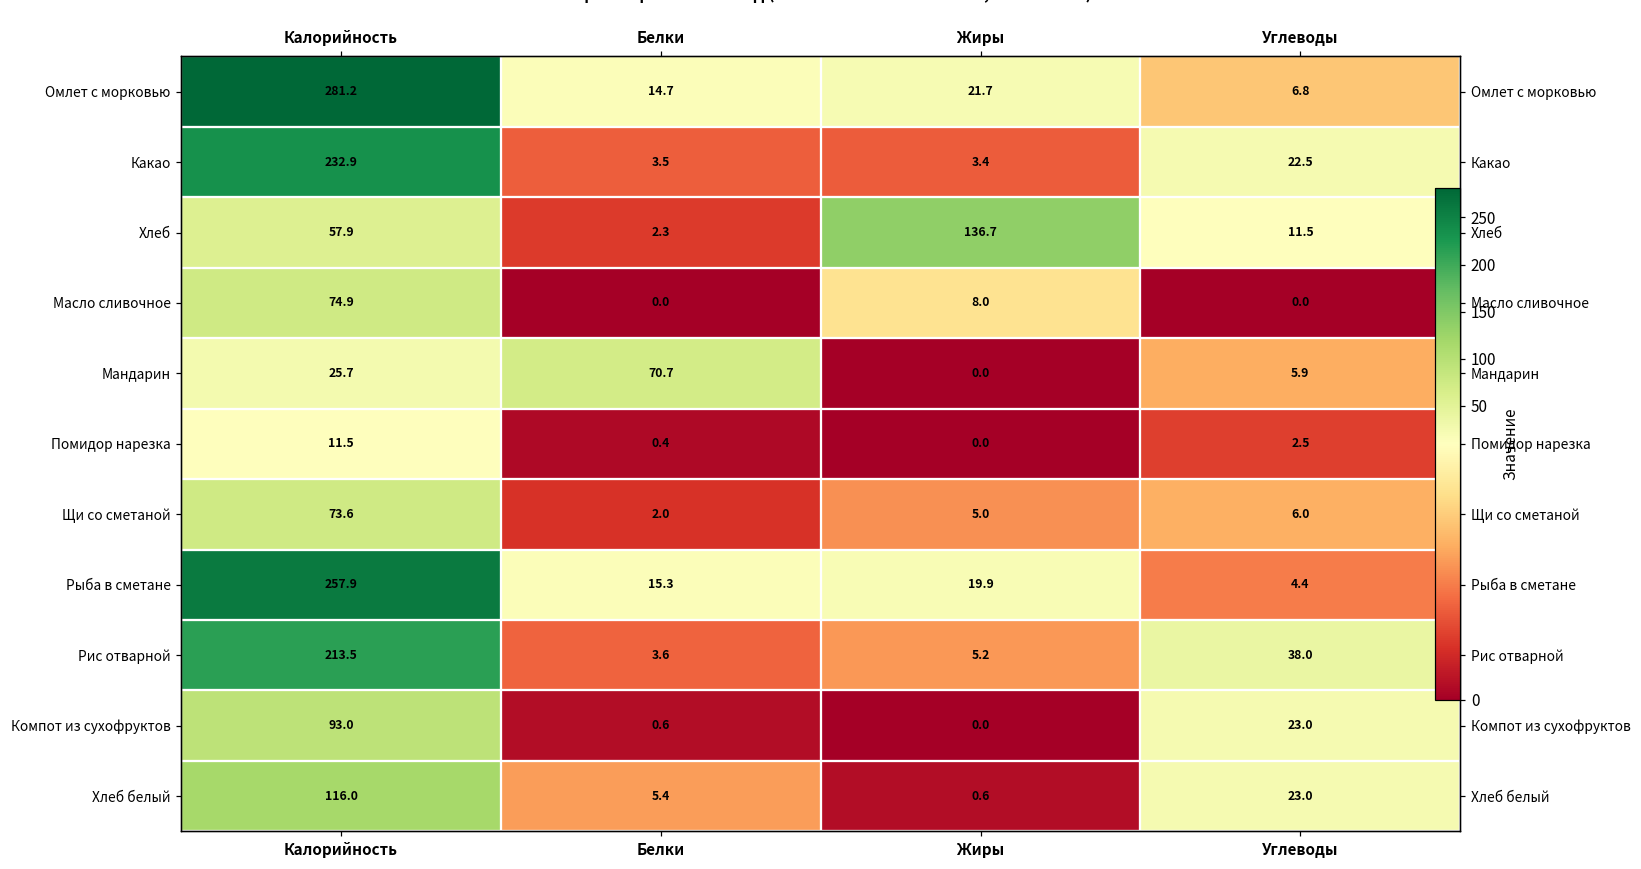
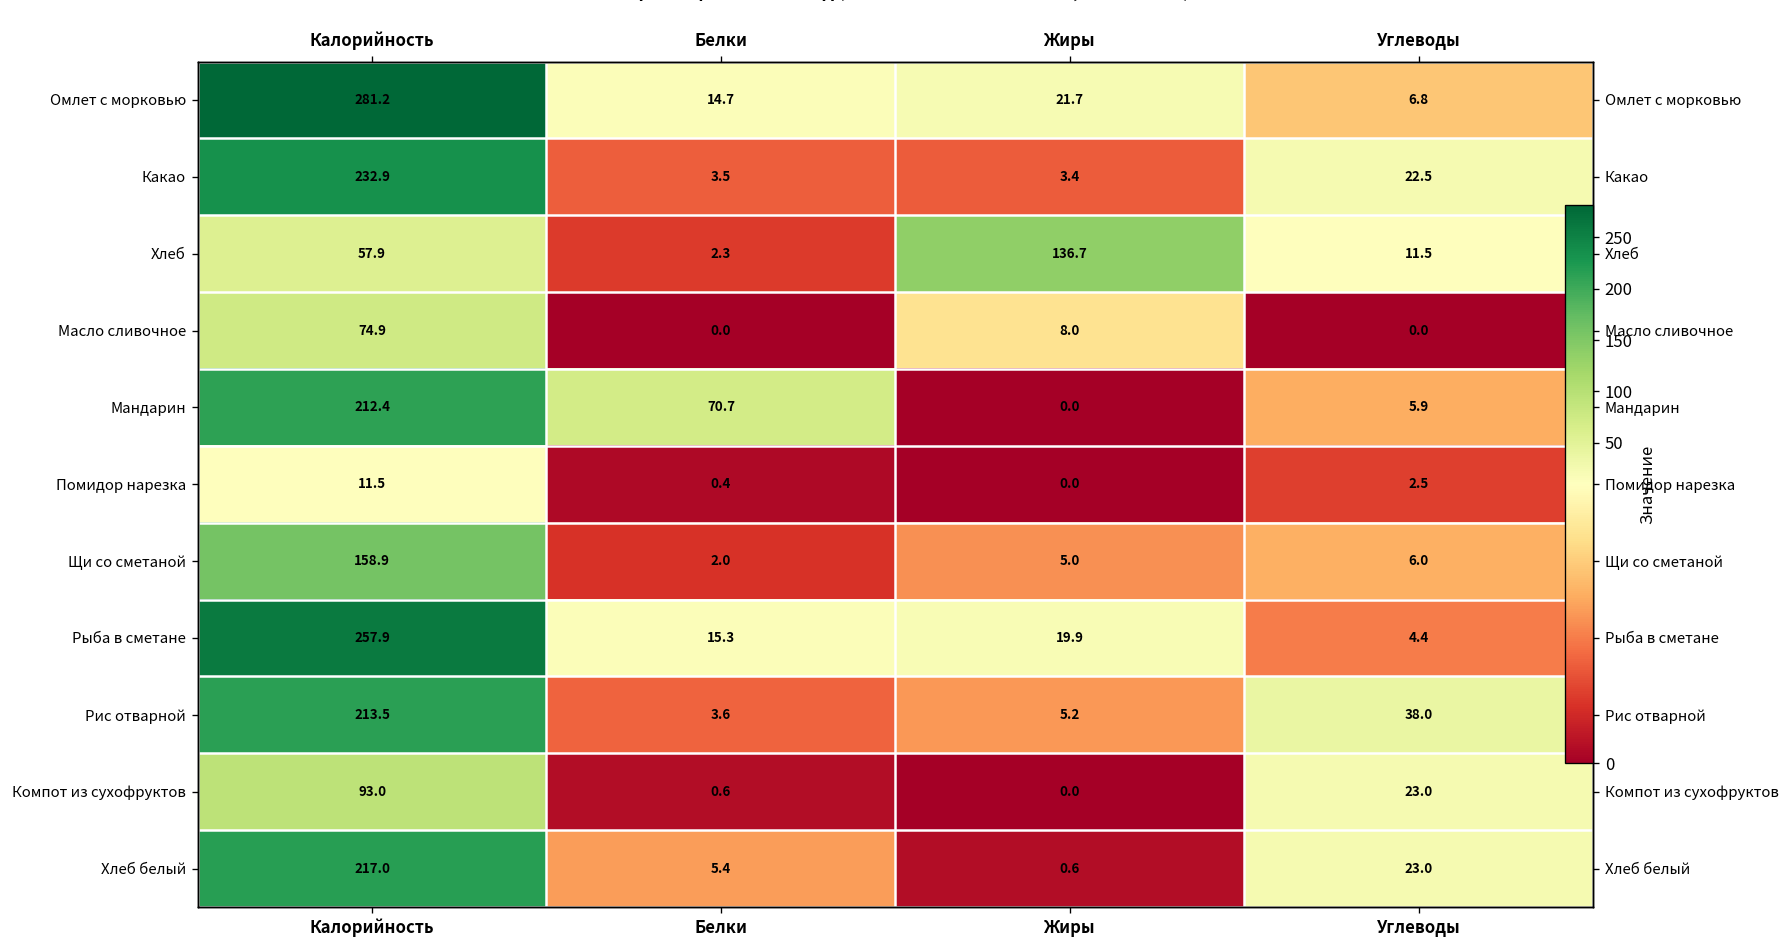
  {
    "Омлет с морковью": {
      "Калорийность": 281.2,
      "Белки": 14.7,
      "Жиры": 21.7,
      "Углеводы": 6.8
    },
    "Какао": {
      "Калорийность": 232.9,
      "Белки": 3.5,
      "Жиры": 3.4,
      "Углеводы": 22.5
    },
    "Хлеб": {
      "Калорийность": 57.9,
      "Белки": 2.3,
      "Жиры": 136.7,
      "Углеводы": 11.5
    },
    "Масло сливочное": {
      "Калорийность": 74.9,
      "Белки": 0.0,
      "Жиры": 8.0,
      "Углеводы": 0.0
    },
    "Мандарин": {
-     "Калорийность": 25.7,
+     "Калорийность": 212.4,
      "Белки": 70.7,
      "Жиры": 0.0,
      "Углеводы": 5.9
    },
    "Помидор нарезка": {
      "Калорийность": 11.5,
      "Белки": 0.4,
      "Жиры": 0.0,
      "Углеводы": 2.5
    },
    "Щи со сметаной": {
-     "Калорийность": 73.6,
+     "Калорийность": 158.9,
      "Белки": 2.0,
      "Жиры": 5.0,
      "Углеводы": 6.0
    },
    "Рыба в сметане": {
      "Калорийность": 257.9,
      "Белки": 15.3,
      "Жиры": 19.9,
      "Углеводы": 4.4
    },
    "Рис отварной": {
      "Калорийность": 213.5,
      "Белки": 3.6,
      "Жиры": 5.2,
      "Углеводы": 38.0
    },
    "Компот из сухофруктов": {
      "Калорийность": 93.0,
      "Белки": 0.6,
      "Жиры": 0.0,
      "Углеводы": 23.0
    },
    "Хлеб белый": {
-     "Калорийность": 116.0,
+     "Калорийность": 217.0,
      "Белки": 5.4,
      "Жиры": 0.6,
      "Углеводы": 23.0
    }
  }
